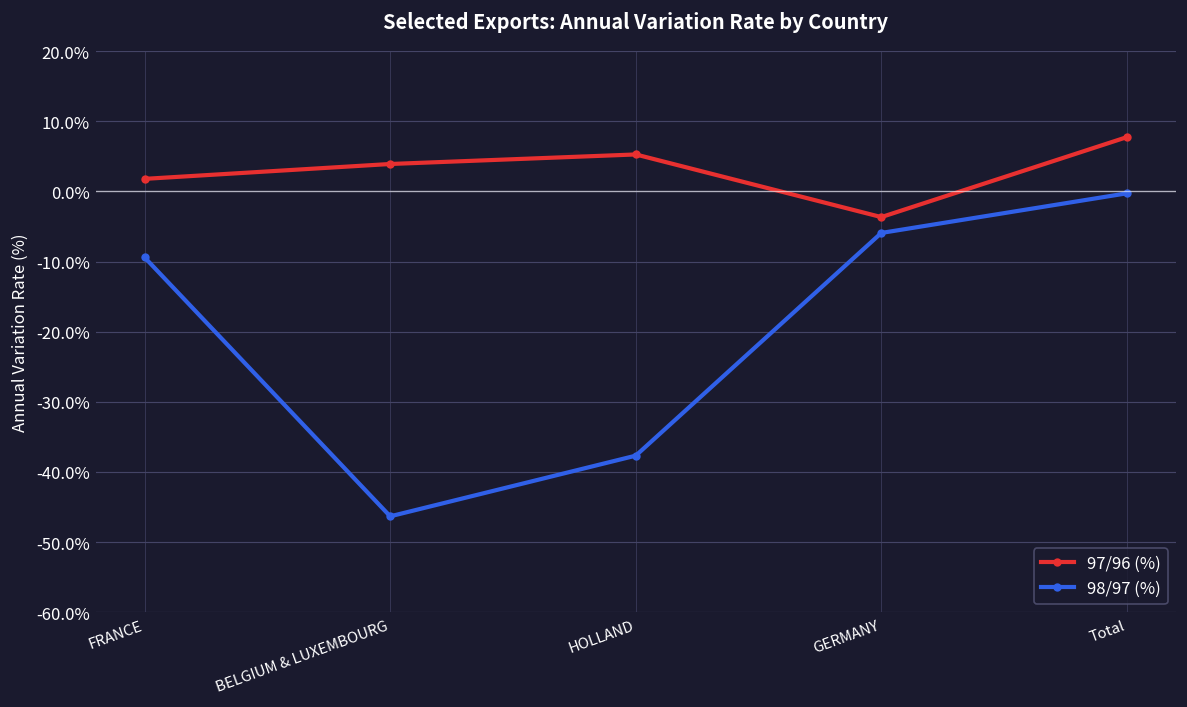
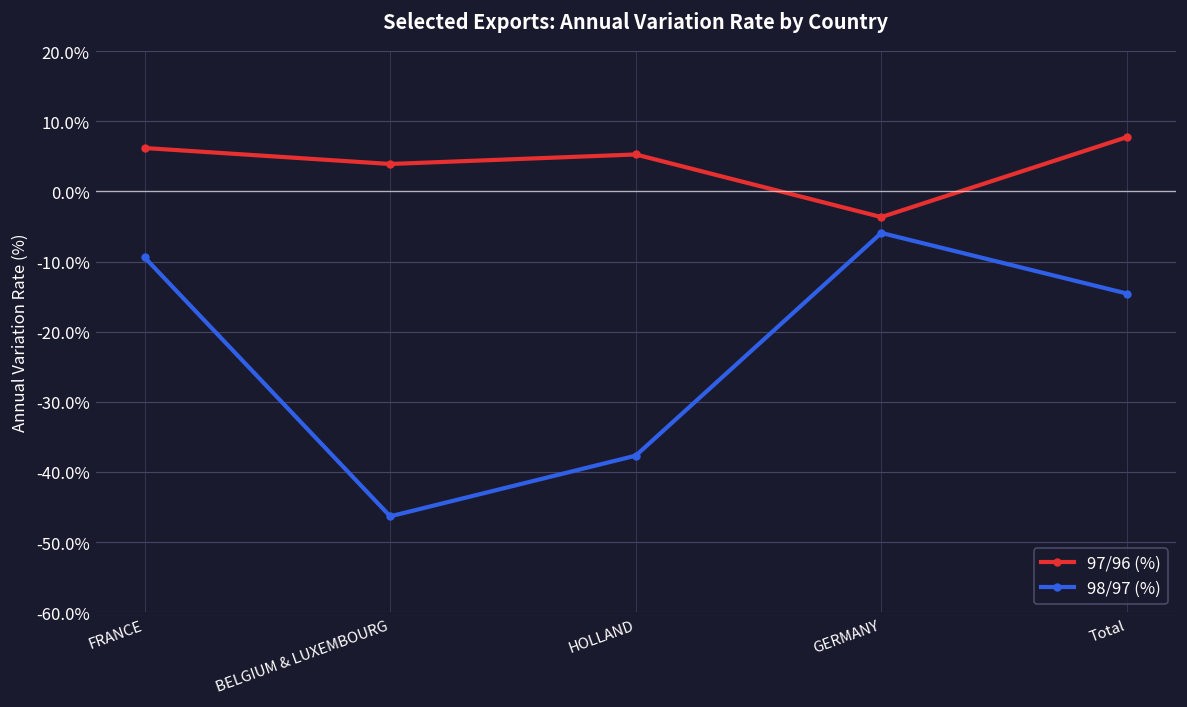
  {
    "97/96 (%)": {
-     "FRANCE": "2%",
+     "FRANCE": "6%",
      "BELGIUM & LUXEMBOURG": "4%",
      "HOLLAND": "5%",
      "GERMANY": "-4%",
      "Total": "8%"
    },
    "98/97 (%)": {
      "FRANCE": "-9%",
      "BELGIUM & LUXEMBOURG": "-46%",
      "HOLLAND": "-38%",
      "GERMANY": "-6%",
-     "Total": "0%"
+     "Total": "-15%"
    }
  }
